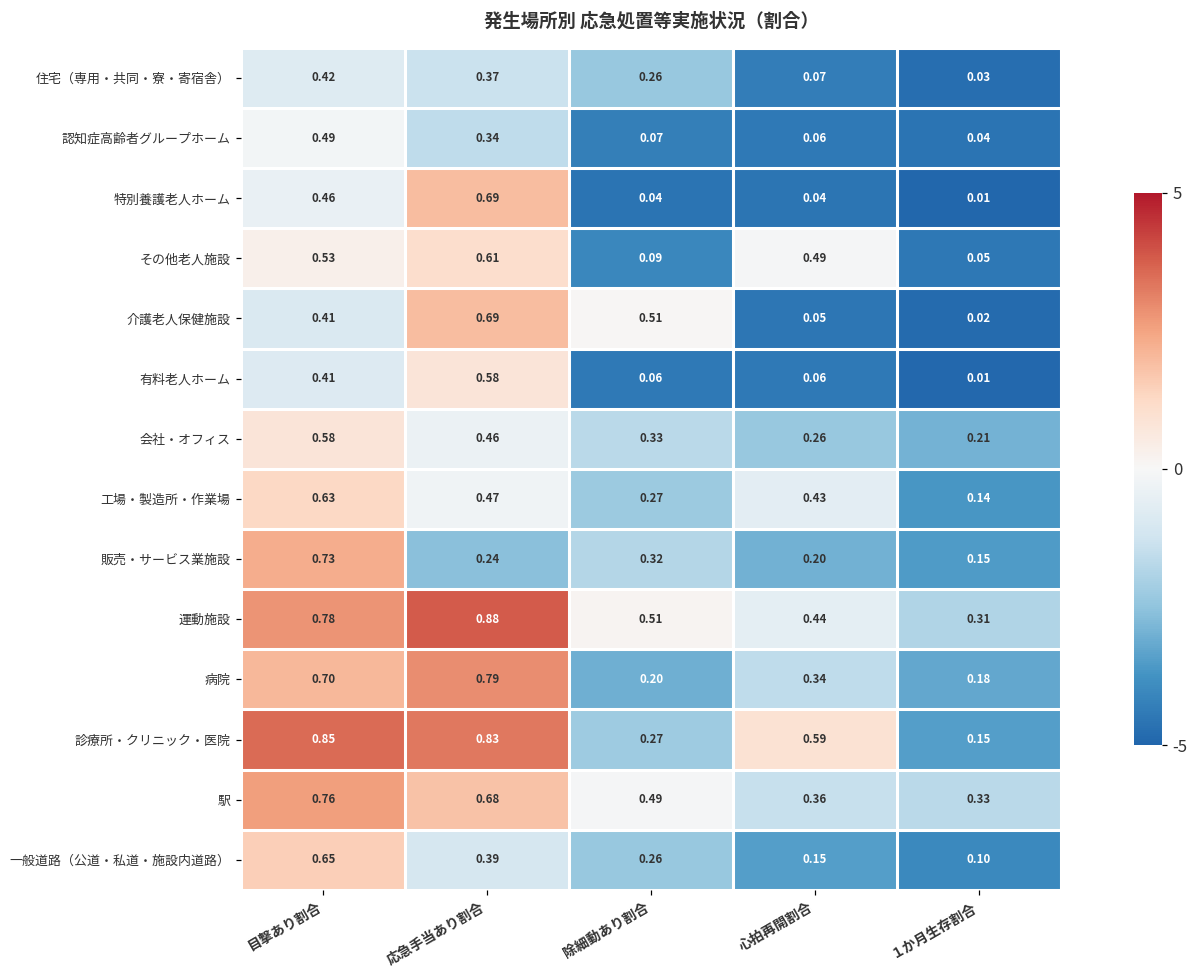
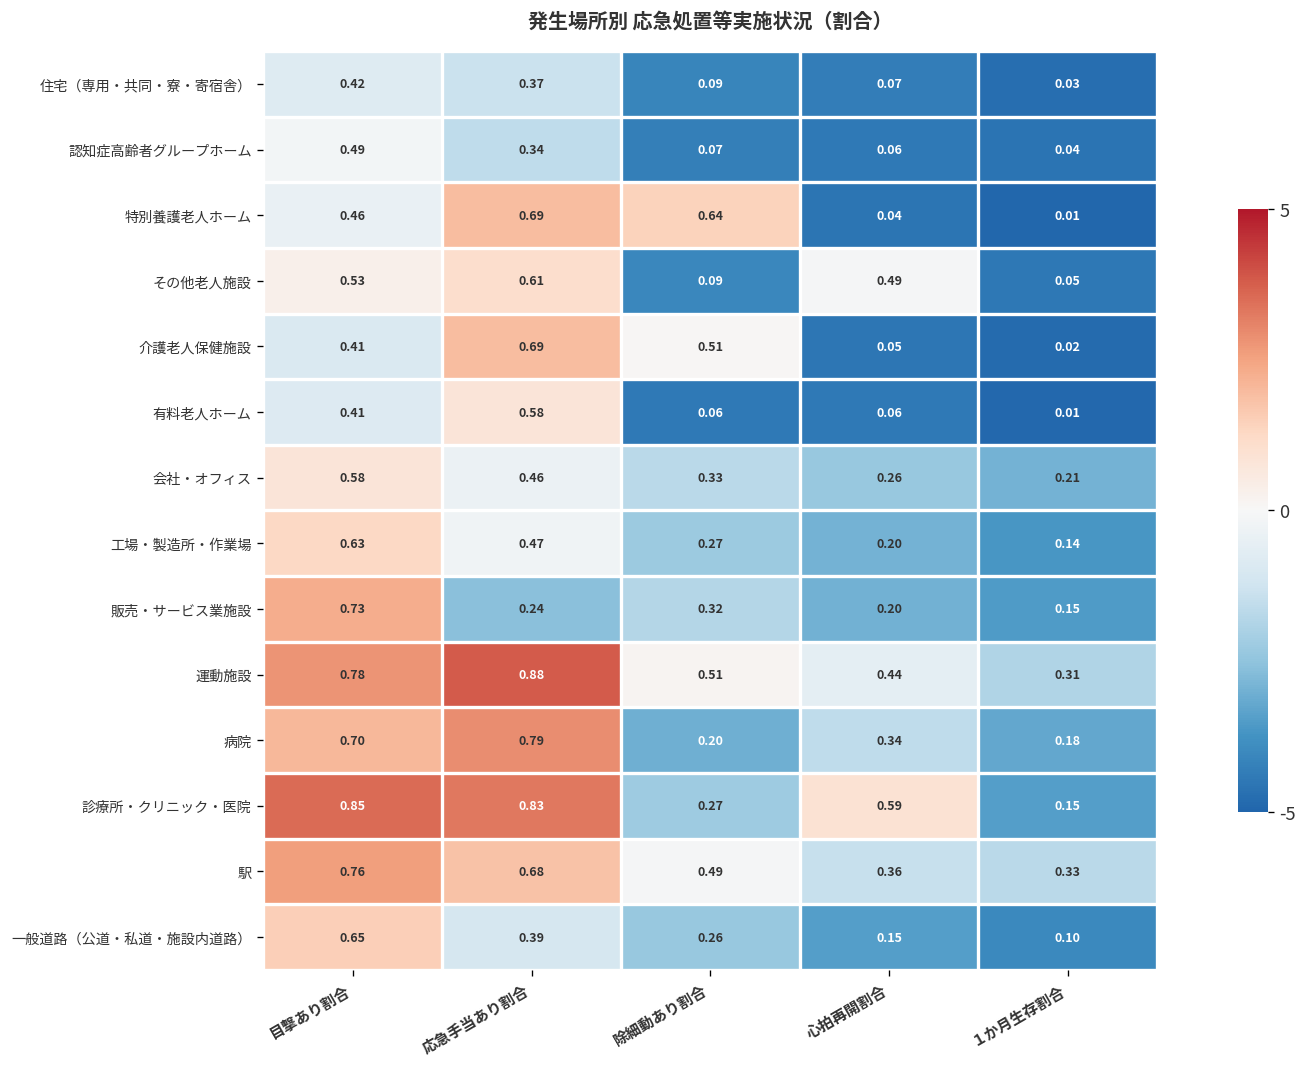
  {
    "住宅（専用・共同・寮・寄宿舎）": {
      "目撃あり割合": 0.42,
      "応急手当あり割合": 0.37,
-     "除細動あり割合": 0.26,
+     "除細動あり割合": 0.09,
      "心拍再開割合": 0.07,
      "１か月生存割合": 0.03
    },
    "認知症高齢者グループホーム": {
      "目撃あり割合": 0.49,
      "応急手当あり割合": 0.34,
      "除細動あり割合": 0.07,
      "心拍再開割合": 0.06,
      "１か月生存割合": 0.04
    },
    "特別養護老人ホーム": {
      "目撃あり割合": 0.46,
      "応急手当あり割合": 0.69,
-     "除細動あり割合": 0.04,
+     "除細動あり割合": 0.64,
      "心拍再開割合": 0.04,
      "１か月生存割合": 0.01
    },
    "その他老人施設": {
      "目撃あり割合": 0.53,
      "応急手当あり割合": 0.61,
      "除細動あり割合": 0.09,
      "心拍再開割合": 0.49,
      "１か月生存割合": 0.05
    },
    "介護老人保健施設": {
      "目撃あり割合": 0.41,
      "応急手当あり割合": 0.69,
      "除細動あり割合": 0.51,
      "心拍再開割合": 0.05,
      "１か月生存割合": 0.02
    },
    "有料老人ホーム": {
      "目撃あり割合": 0.41,
      "応急手当あり割合": 0.58,
      "除細動あり割合": 0.06,
      "心拍再開割合": 0.06,
      "１か月生存割合": 0.01
    },
    "会社・オフィス": {
      "目撃あり割合": 0.58,
      "応急手当あり割合": 0.46,
      "除細動あり割合": 0.33,
      "心拍再開割合": 0.26,
      "１か月生存割合": 0.21
    },
    "工場・製造所・作業場": {
      "目撃あり割合": 0.63,
      "応急手当あり割合": 0.47,
      "除細動あり割合": 0.27,
-     "心拍再開割合": 0.43,
+     "心拍再開割合": 0.20,
      "１か月生存割合": 0.14
    },
    "販売・サービス業施設": {
      "目撃あり割合": 0.73,
      "応急手当あり割合": 0.24,
      "除細動あり割合": 0.32,
      "心拍再開割合": 0.20,
      "１か月生存割合": 0.15
    },
    "運動施設": {
      "目撃あり割合": 0.78,
      "応急手当あり割合": 0.88,
      "除細動あり割合": 0.51,
      "心拍再開割合": 0.44,
      "１か月生存割合": 0.31
    },
    "病院": {
      "目撃あり割合": 0.70,
      "応急手当あり割合": 0.79,
      "除細動あり割合": 0.20,
      "心拍再開割合": 0.34,
      "１か月生存割合": 0.18
    },
    "診療所・クリニック・医院": {
      "目撃あり割合": 0.85,
      "応急手当あり割合": 0.83,
      "除細動あり割合": 0.27,
      "心拍再開割合": 0.59,
      "１か月生存割合": 0.15
    },
    "駅": {
      "目撃あり割合": 0.76,
      "応急手当あり割合": 0.68,
      "除細動あり割合": 0.49,
      "心拍再開割合": 0.36,
      "１か月生存割合": 0.33
    },
    "一般道路（公道・私道・施設内道路）": {
      "目撃あり割合": 0.65,
      "応急手当あり割合": 0.39,
      "除細動あり割合": 0.26,
      "心拍再開割合": 0.15,
      "１か月生存割合": 0.10
    }
  }
